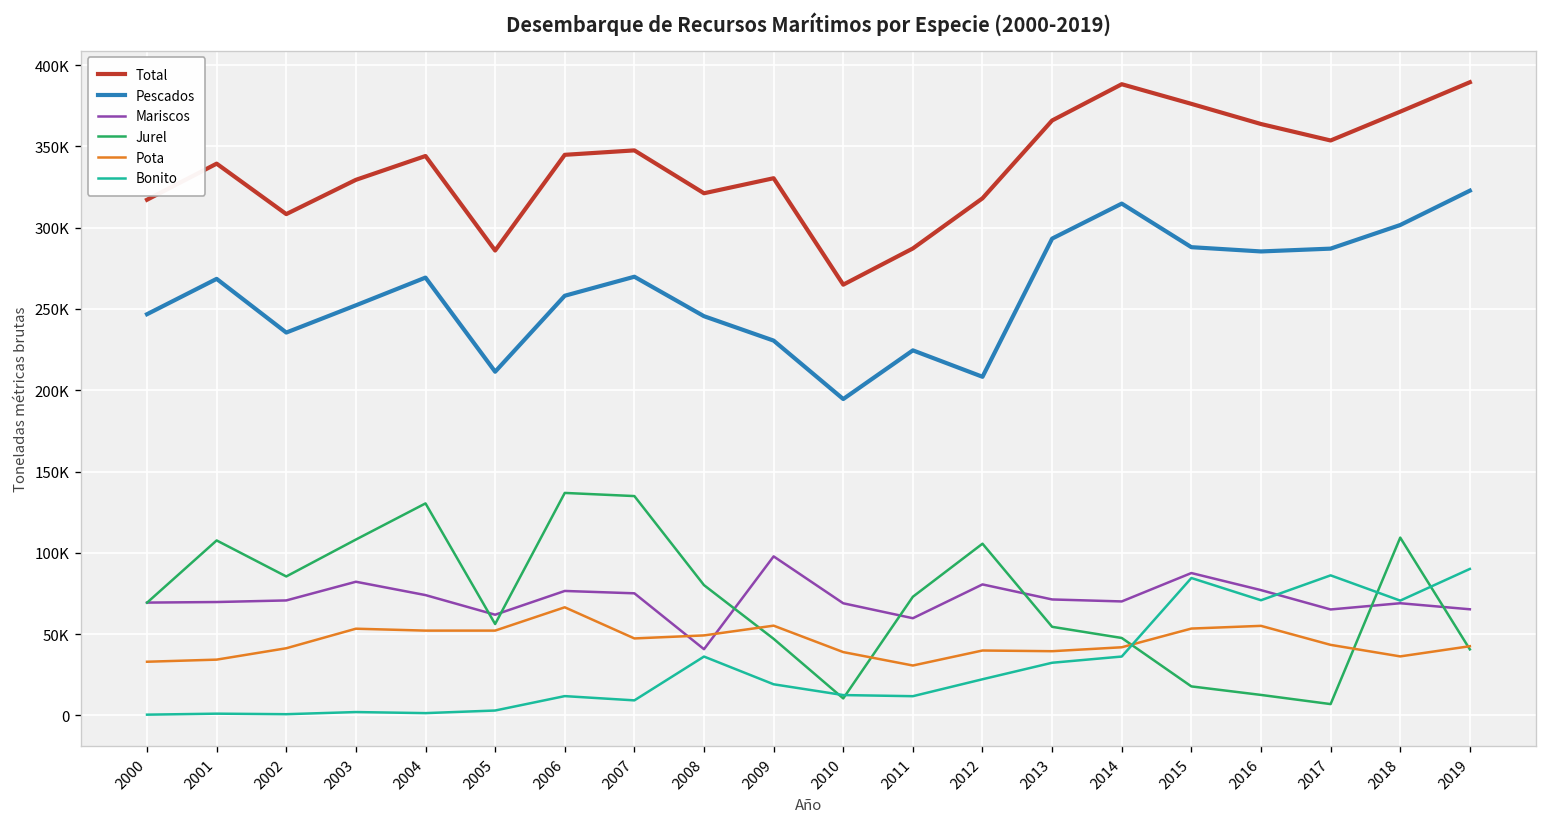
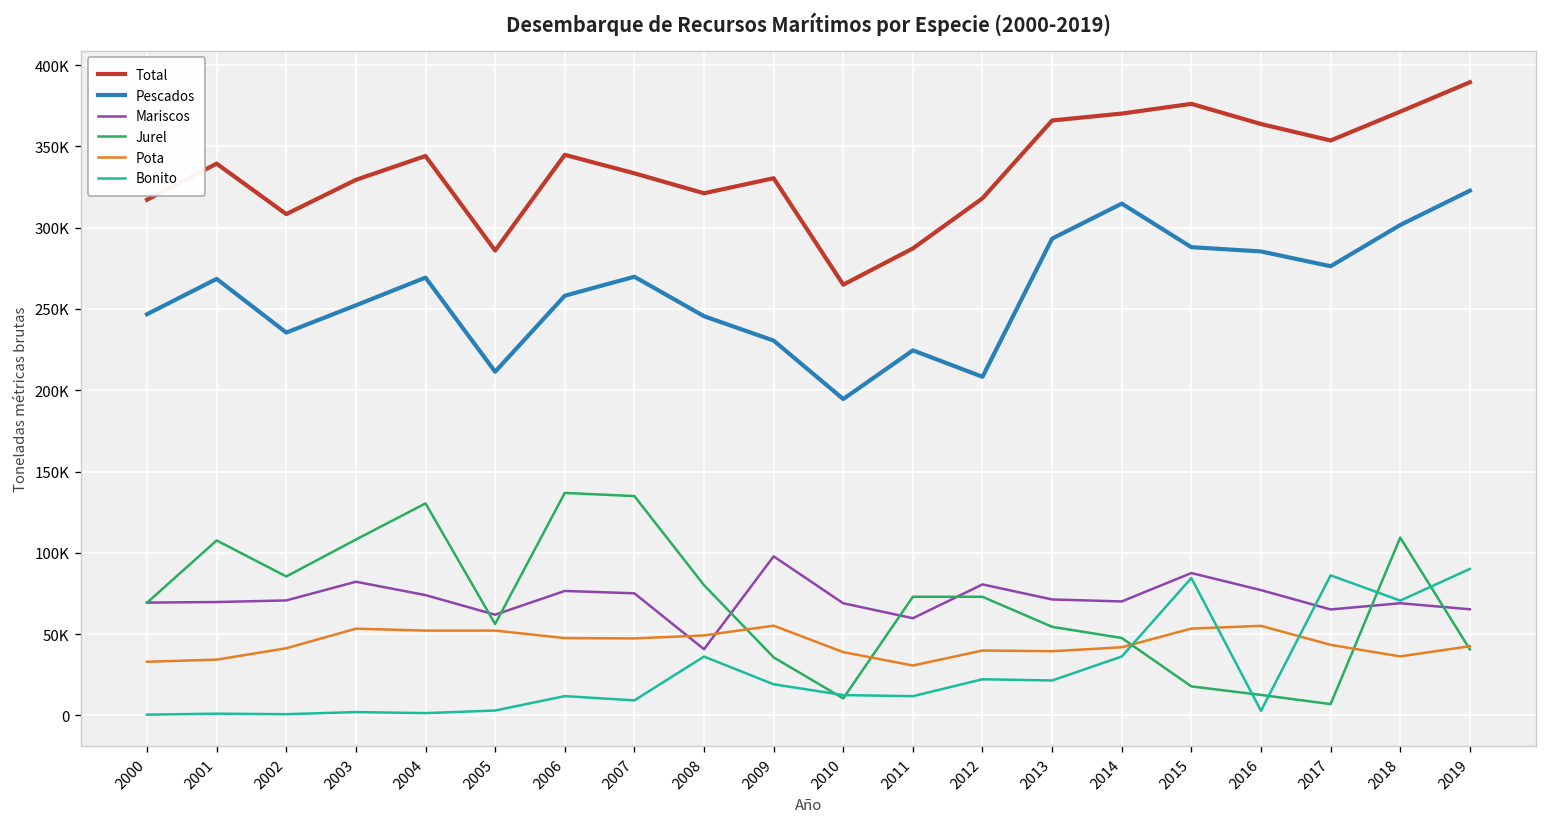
  {
    "Total": {
      "2000": 317000,
      "2001": 339000,
      "2002": 308000,
      "2003": 329000,
      "2004": 344000,
      "2005": 286000,
      "2006": 345000,
-     "2007": 348000,
+     "2007": 333000,
      "2008": 321000,
      "2009": 330000,
      "2010": 265000,
      "2011": 287000,
      "2012": 318000,
      "2013": 366000,
-     "2014": 388000,
+     "2014": 370000,
      "2015": 376000,
      "2016": 364000,
      "2017": 354000,
      "2018": 371000,
      "2019": 389000
    },
    "Pescados": {
      "2000": 247000,
      "2001": 269000,
      "2002": 235000,
      "2003": 252000,
      "2004": 269000,
      "2005": 211000,
      "2006": 258000,
      "2007": 270000,
      "2008": 246000,
      "2009": 231000,
      "2010": 195000,
      "2011": 225000,
      "2012": 208000,
      "2013": 293000,
      "2014": 315000,
      "2015": 288000,
      "2016": 285000,
-     "2017": 287000,
+     "2017": 276000,
      "2018": 302000,
      "2019": 323000
    },
    "Mariscos": {
      "2001": 70000,
      "2002": 71000,
      "2003": 82000,
      "2004": 74000,
      "2005": 62000,
      "2006": 77000,
      "2007": 75000,
      "2008": 41000,
      "2009": 98000,
      "2010": 69000,
      "2011": 60000,
      "2012": 81000,
      "2013": 71000,
      "2014": 70000,
      "2015": 88000,
      "2016": 77000,
      "2017": 65000,
      "2019": 65000
    },
    "Jurel": {
      "2001": 108000,
      "2002": 85000,
      "2003": 108000,
      "2004": 130000,
      "2005": 56000,
      "2006": 137000,
      "2007": 135000,
      "2008": 80000,
-     "2009": 47000,
+     "2009": 36000,
      "2010": 10000,
      "2011": 73000,
-     "2012": 106000,
+     "2012": 73000,
      "2013": 54000,
      "2014": 48000,
      "2015": 18000,
      "2016": 13000,
      "2017": 7000,
      "2018": 109000,
      "2019": 41000
    },
    "Pota": {
      "2000": 33000,
      "2001": 34000,
      "2002": 41000,
      "2003": 53000,
      "2004": 52000,
      "2005": 52000,
-     "2006": 66000,
+     "2006": 48000,
      "2007": 47000,
      "2008": 49000,
      "2009": 55000,
      "2010": 39000,
      "2011": 31000,
      "2012": 40000,
      "2013": 39000,
      "2014": 42000,
      "2015": 53000,
      "2016": 55000,
      "2017": 43000,
      "2018": 36000,
      "2019": 43000
    },
    "Bonito": {
      "2000": 0,
      "2001": 1000,
      "2002": 1000,
      "2003": 2000,
      "2004": 1000,
      "2005": 3000,
      "2006": 12000,
      "2007": 9000,
      "2008": 36000,
      "2009": 19000,
      "2010": 12000,
      "2011": 12000,
      "2012": 22000,
-     "2013": 32000,
+     "2013": 21000,
      "2014": 36000,
      "2015": 84000,
-     "2016": 71000,
+     "2016": 3000,
      "2017": 86000,
      "2019": 90000
    }
  }
